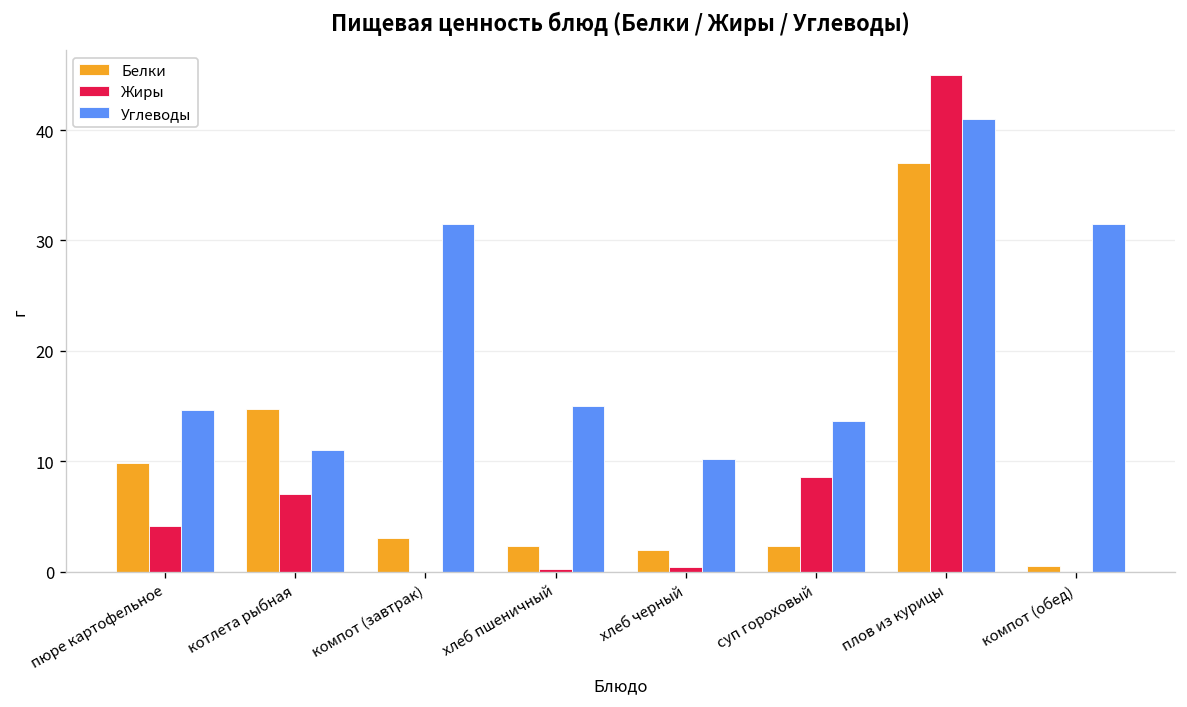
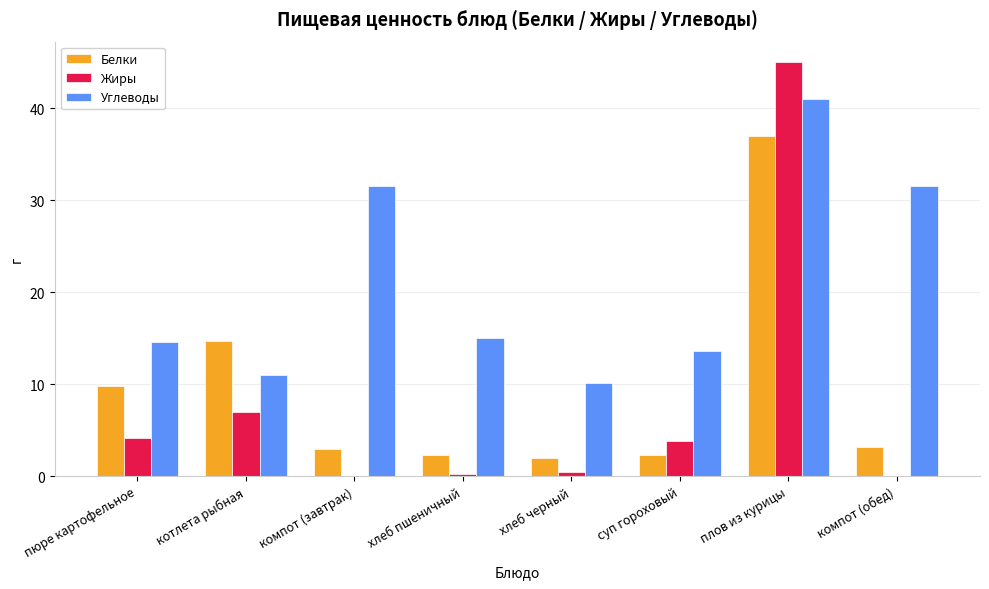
  {
    "Белки": {
      "пюре картофельное": 10,
      "котлета рыбная": 15,
      "компот (завтрак)": 3,
      "хлеб пшеничный": 2,
      "хлеб черный": 2,
      "суп гороховый": 2,
      "плов из курицы": 37,
-     "компот (обед)": 1
+     "компот (обед)": 3
    },
    "Жиры": {
      "пюре картофельное": 4,
      "котлета рыбная": 7,
      "компот (завтрак)": 0,
      "хлеб черный": 0,
-     "суп гороховый": 9,
+     "суп гороховый": 4,
      "плов из курицы": 45,
      "компот (обед)": 0
    },
    "Углеводы": {
      "пюре картофельное": 15,
      "котлета рыбная": 11,
      "компот (завтрак)": 32,
      "хлеб пшеничный": 15,
      "хлеб черный": 10,
      "суп гороховый": 14,
      "плов из курицы": 41,
      "компот (обед)": 32
    }
  }
